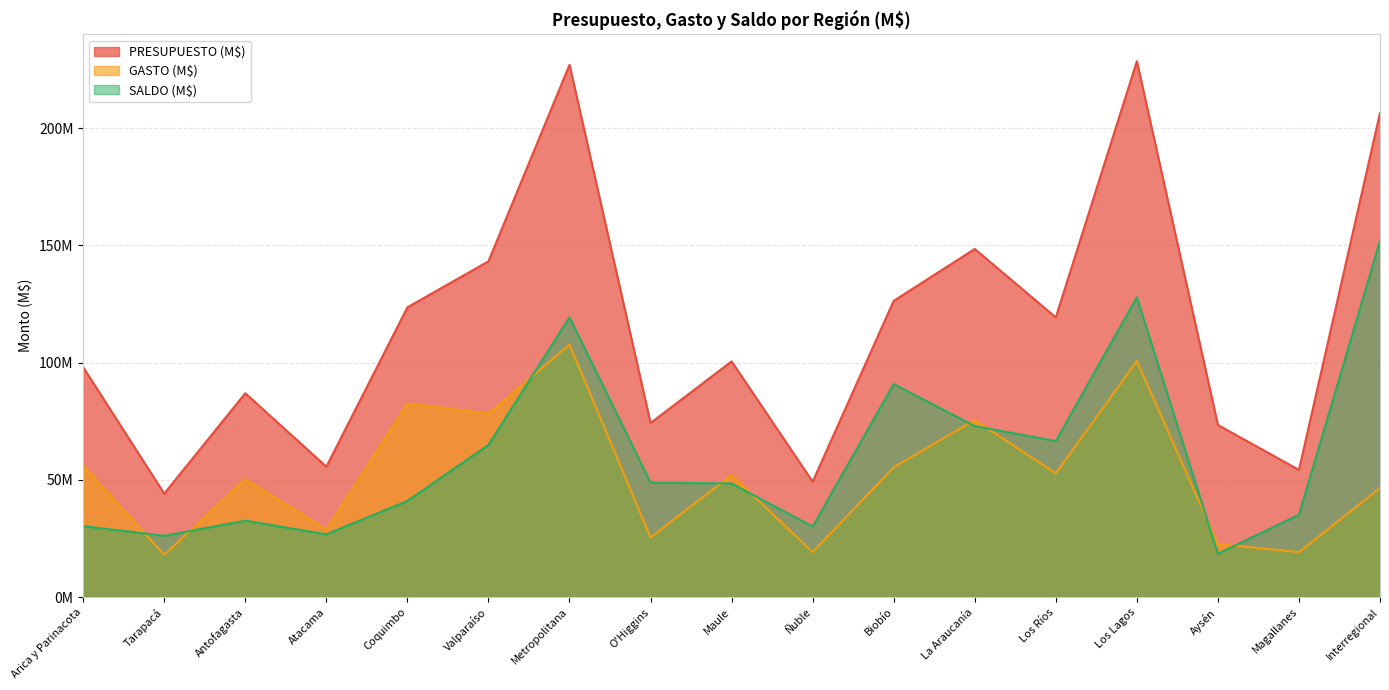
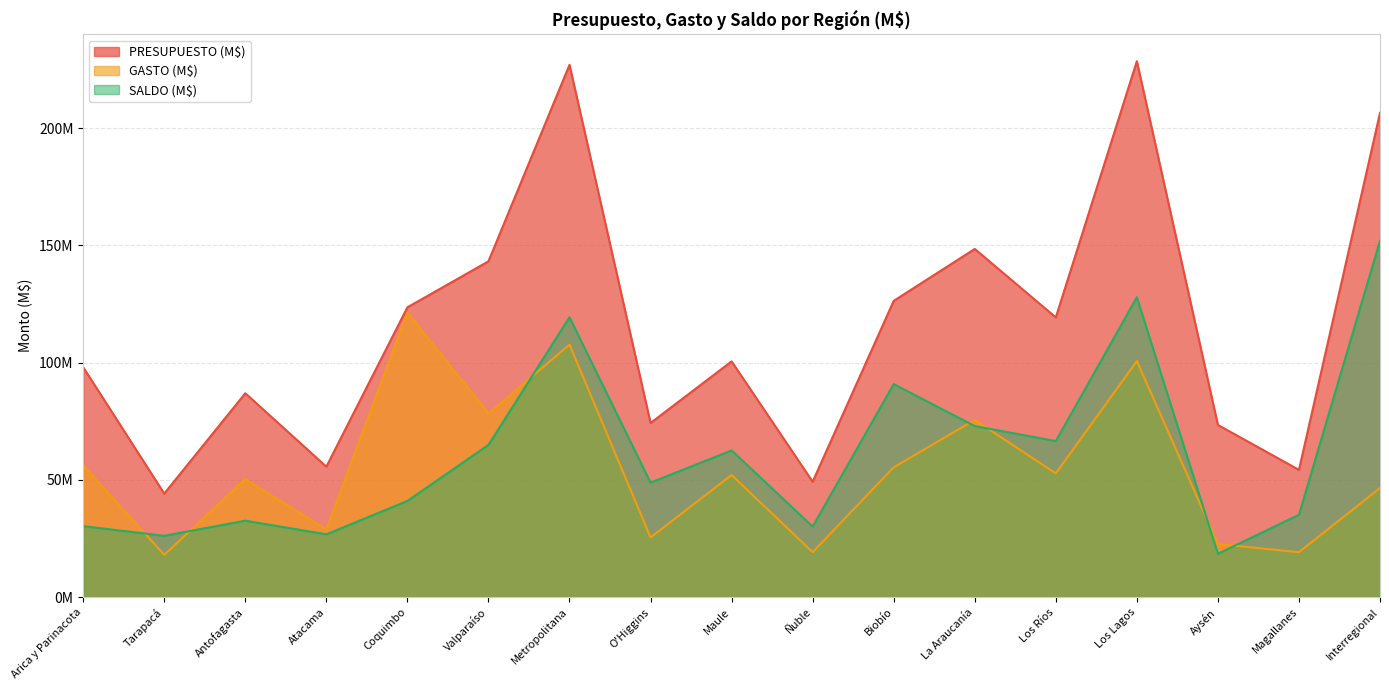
  {
    "PRESUPUESTO (M$)": {
      "Arica y Parinacota": 98000000,
      "Tarapacá": 44000000,
      "Antofagasta": 87000000,
      "Atacama": 56000000,
      "Coquimbo": 124000000,
      "Valparaíso": 143000000,
      "Metropolitana": 227000000,
      "O'Higgins": 74000000,
      "Maule": 101000000,
      "Ñuble": 49000000,
      "Biobío": 126000000,
      "La Araucanía": 148000000,
      "Los Ríos": 119000000,
      "Los Lagos": 229000000,
      "Aysén": 73000000,
      "Magallanes": 54000000,
      "Interregional": 207000000
    },
    "GASTO (M$)": {
      "Arica y Parinacota": 56000000,
      "Tarapacá": 18000000,
      "Antofagasta": 50000000,
      "Atacama": 29000000,
-     "Coquimbo": 83000000,
+     "Coquimbo": 121000000,
      "Valparaíso": 78000000,
      "Metropolitana": 108000000,
      "O'Higgins": 25000000,
      "Maule": 52000000,
      "Ñuble": 19000000,
      "Biobío": 55000000,
      "La Araucanía": 76000000,
      "Los Ríos": 53000000,
      "Los Lagos": 101000000,
      "Aysén": 23000000,
      "Magallanes": 19000000,
      "Interregional": 47000000
    },
    "SALDO (M$)": {
      "Arica y Parinacota": 30000000,
      "Tarapacá": 26000000,
      "Antofagasta": 33000000,
      "Atacama": 27000000,
      "Coquimbo": 41000000,
      "Valparaíso": 65000000,
      "Metropolitana": 119000000,
      "O'Higgins": 49000000,
-     "Maule": 48000000,
+     "Maule": 63000000,
      "Ñuble": 30000000,
      "Biobío": 91000000,
      "La Araucanía": 73000000,
      "Los Ríos": 67000000,
      "Los Lagos": 128000000,
      "Aysén": 18000000,
      "Magallanes": 35000000,
      "Interregional": 152000000
    }
  }
